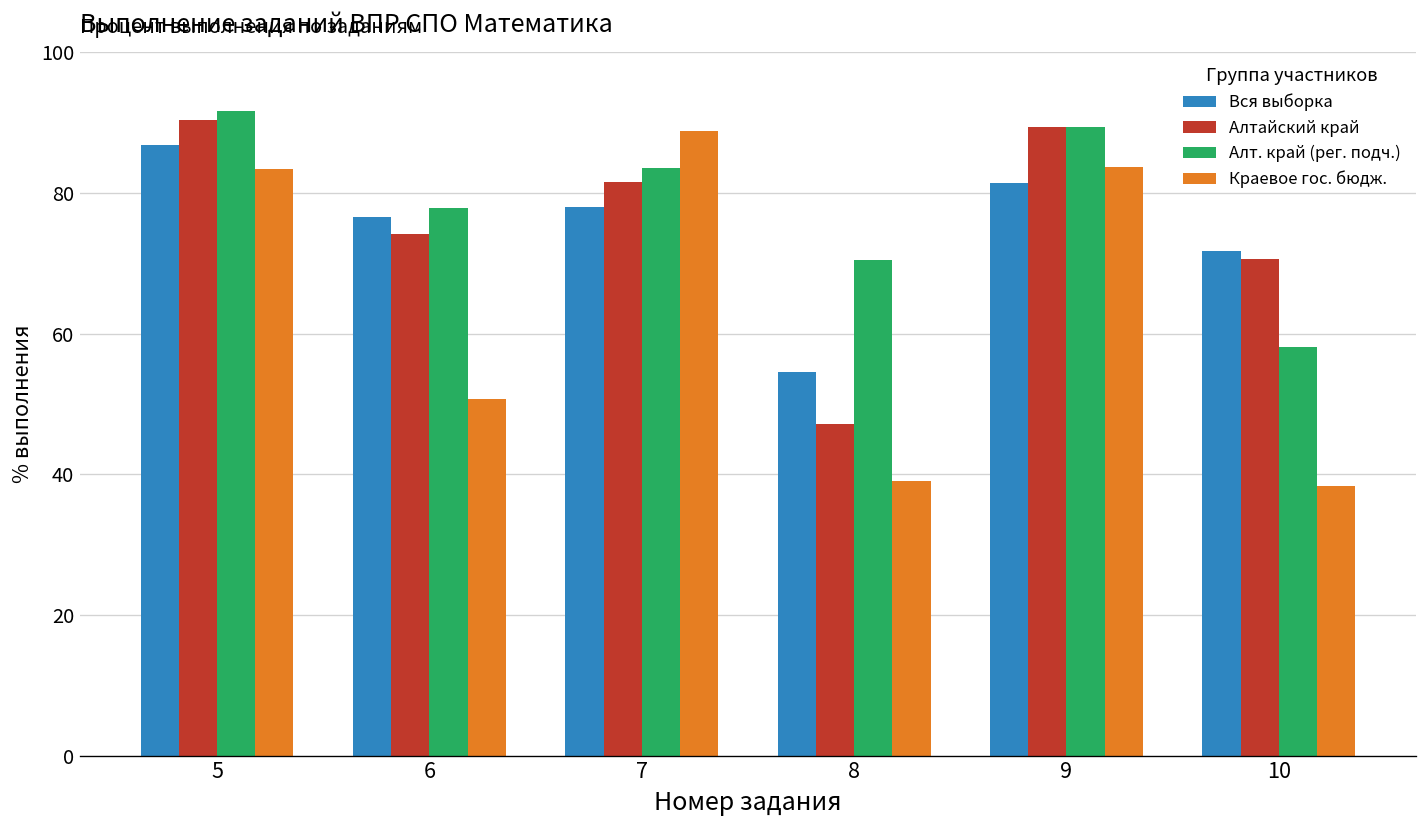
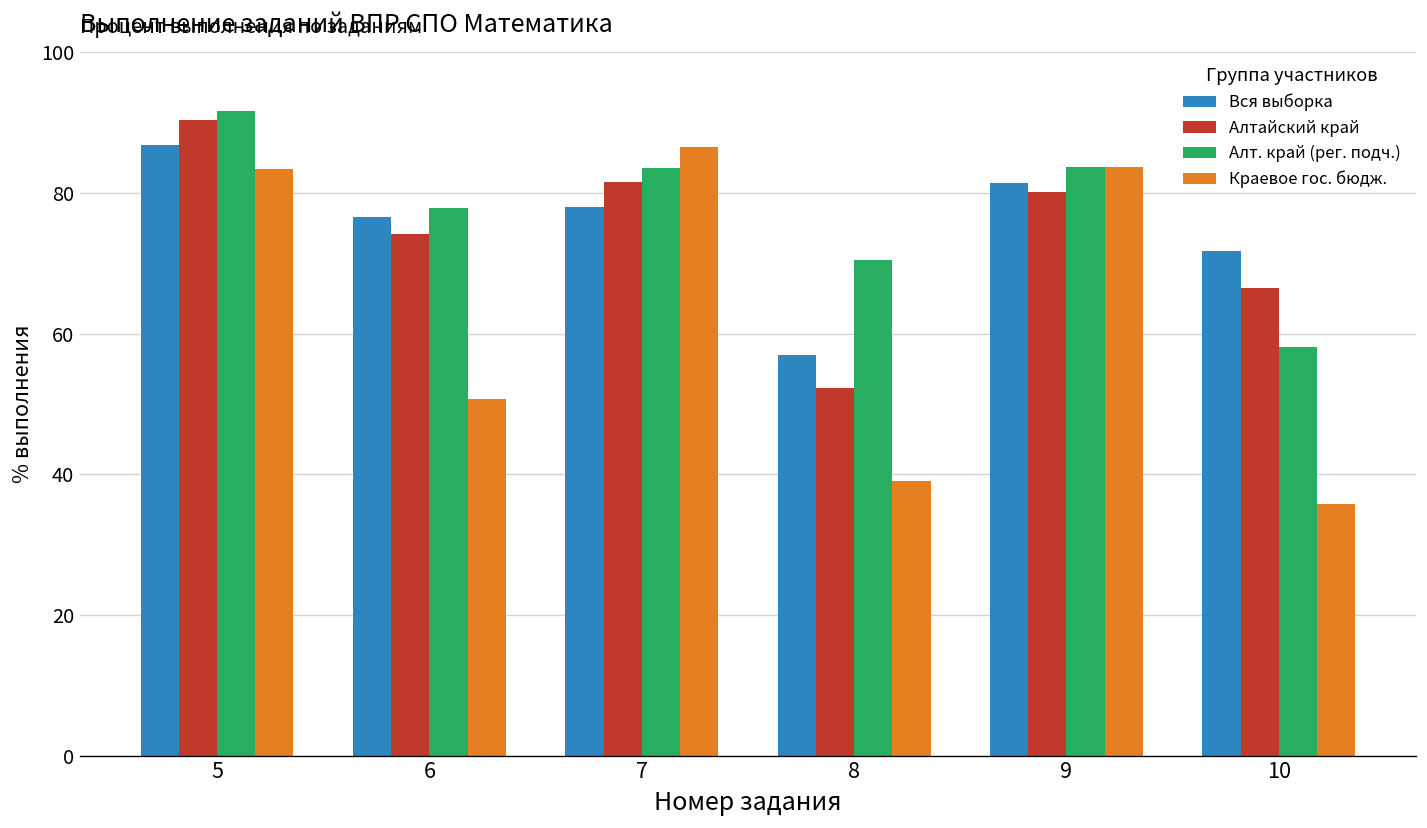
  {
    "Вся выборка": {
      "5": 87,
      "6": 77,
      "7": 78,
-     "8": 55,
+     "8": 57,
      "9": 81,
      "10": 72
    },
    "Алтайский край": {
      "5": 90,
      "6": 74,
      "7": 82,
-     "8": 47,
-     "9": 89,
-     "10": 71
+     "8": 52,
+     "9": 80,
+     "10": 67
    },
    "Алт. край (рег. подч.)": {
      "5": 92,
      "6": 78,
      "7": 84,
      "8": 70,
-     "9": 89,
+     "9": 84,
      "10": 58
    },
    "Краевое гос. бюдж.": {
      "5": 83,
      "6": 51,
-     "7": 89,
+     "7": 86,
      "8": 39,
      "9": 84,
-     "10": 38
+     "10": 36
    }
  }
